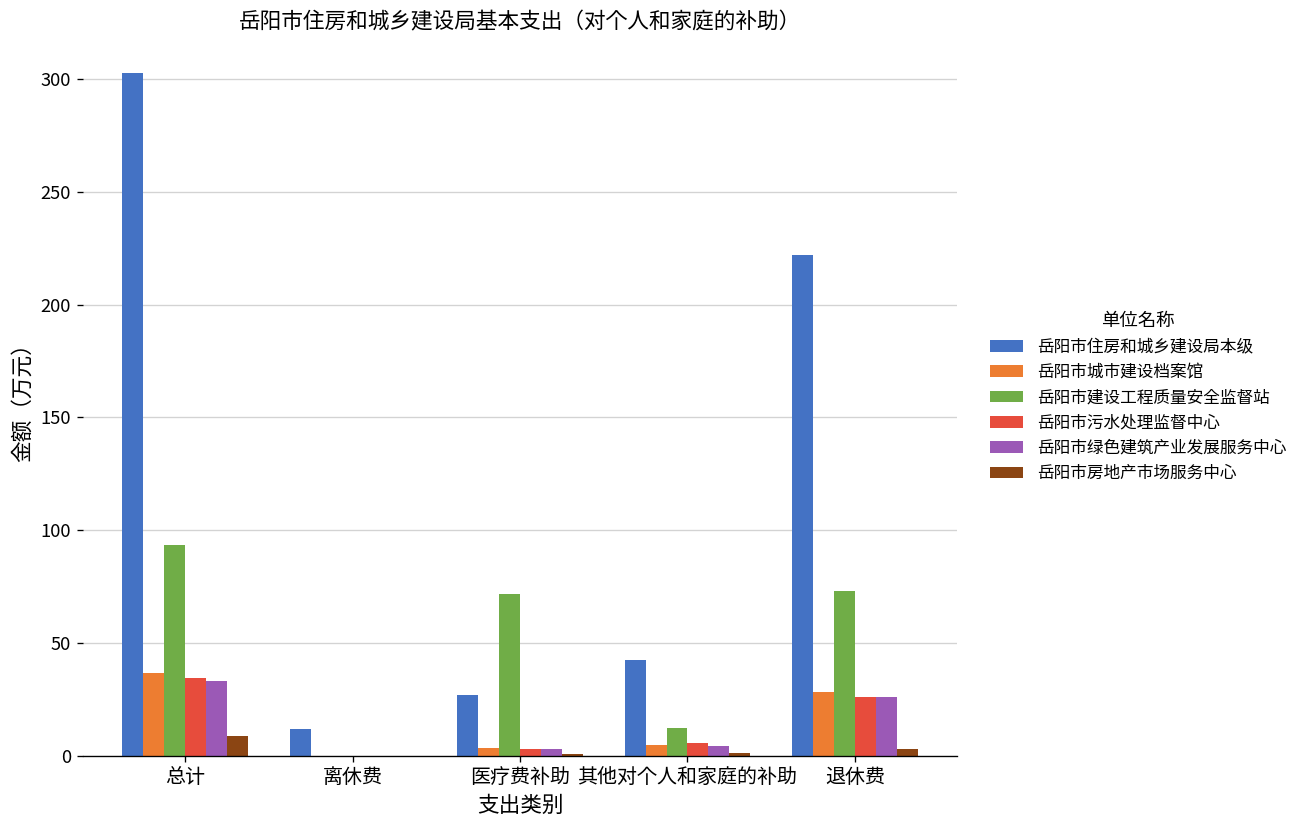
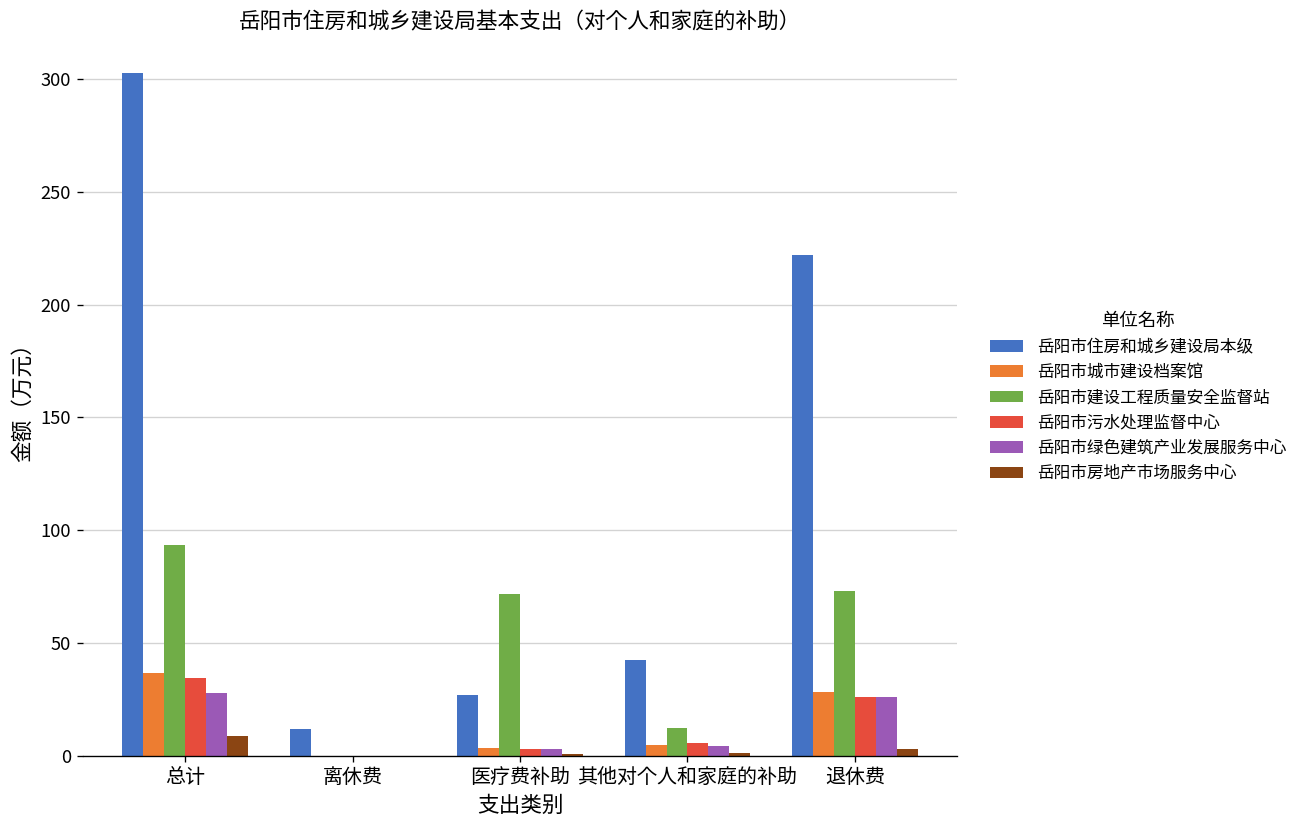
  {
    "岳阳市住房和城乡建设局本级": {
      "总计": 303,
      "离休费": 12,
      "医疗费补助": 27,
      "其他对个人和家庭的补助": 42,
      "退休费": 222
    },
    "岳阳市建设工程质量安全监督站": {
      "总计": 93,
      "离休费": 0,
      "医疗费补助": 72,
      "其他对个人和家庭的补助": 12,
      "退休费": 73
    },
    "岳阳市绿色建筑产业发展服务中心": {
-     "总计": 33,
+     "总计": 28,
      "离休费": 0,
      "医疗费补助": 3,
      "其他对个人和家庭的补助": 4,
      "退休费": 26
    },
    "岳阳市房地产市场服务中心": {
      "总计": 9,
      "离休费": 0,
      "退休费": 3
    }
  }
